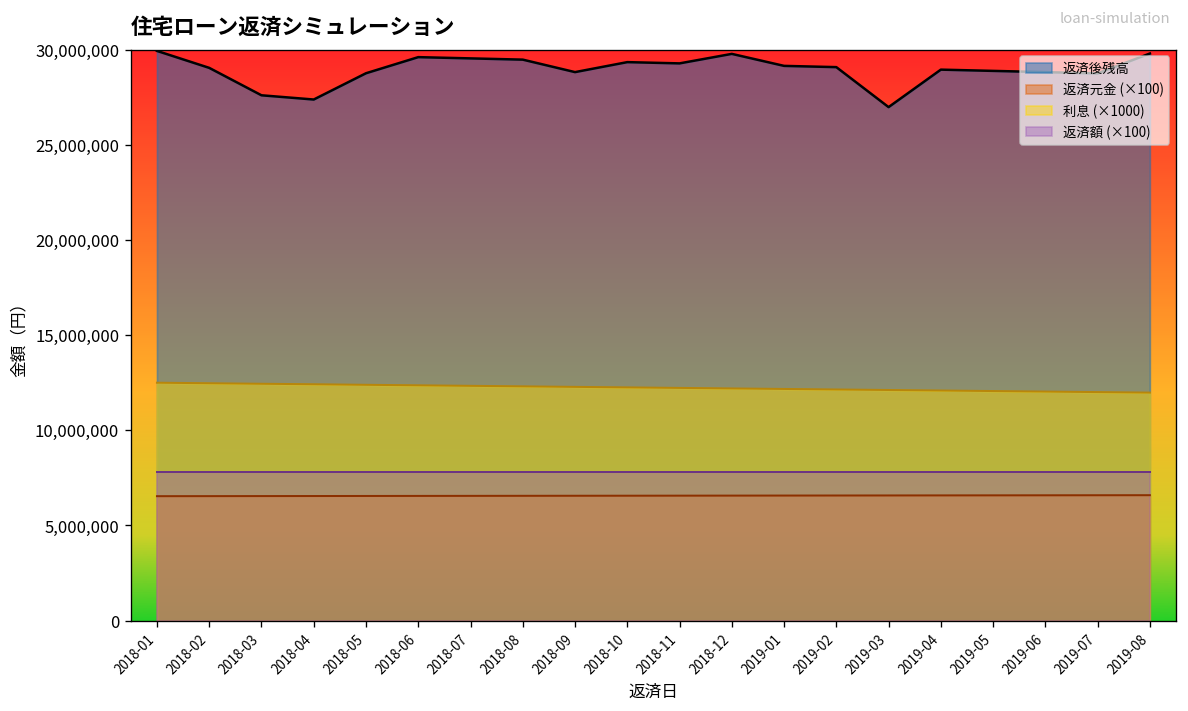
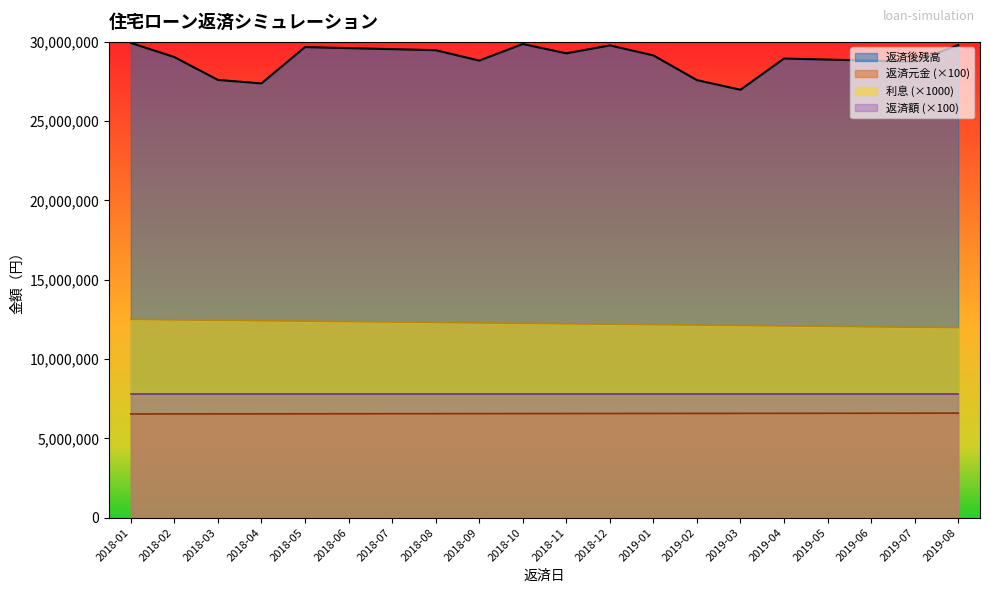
  {
    "返済後残高": {
      "2018-01": "29,900,000",
      "2018-02": "29,000,000",
      "2018-03": "27,600,000",
      "2018-04": "27,400,000",
-     "2018-05": "28,800,000",
+     "2018-05": "29,700,000",
      "2018-06": "29,600,000",
      "2018-07": "29,500,000",
      "2018-08": "29,500,000",
      "2018-09": "28,800,000",
-     "2018-10": "29,300,000",
+     "2018-10": "29,900,000",
      "2018-11": "29,300,000",
      "2018-12": "29,800,000",
      "2019-01": "29,100,000",
-     "2019-02": "29,100,000",
+     "2019-02": "27,600,000",
      "2019-03": "27,000,000",
      "2019-04": "29,000,000",
      "2019-05": "28,900,000",
      "2019-08": "29,800,000"
    },
    "返済元金 (×100)": {
      "2018-01": "6,500,000",
      "2018-02": "6,500,000",
      "2018-03": "6,500,000",
      "2018-04": "6,500,000",
      "2018-05": "6,500,000",
      "2018-06": "6,600,000",
      "2018-07": "6,600,000",
      "2018-08": "6,600,000",
      "2018-09": "6,600,000",
      "2018-10": "6,600,000",
      "2018-11": "6,600,000",
      "2018-12": "6,600,000",
      "2019-01": "6,600,000",
      "2019-02": "6,600,000",
      "2019-03": "6,600,000",
      "2019-04": "6,600,000",
      "2019-05": "6,600,000",
      "2019-06": "6,600,000",
      "2019-07": "6,600,000",
      "2019-08": "6,600,000"
    },
    "利息 (×1000)": {
      "2018-01": "12,500,000",
      "2018-02": "12,500,000",
      "2018-03": "12,400,000",
      "2018-04": "12,400,000",
      "2018-05": "12,400,000",
      "2018-06": "12,400,000",
      "2018-07": "12,300,000",
      "2018-08": "12,300,000",
      "2018-09": "12,300,000",
      "2018-10": "12,300,000",
      "2018-11": "12,200,000",
      "2018-12": "12,200,000",
      "2019-01": "12,200,000",
      "2019-02": "12,100,000",
      "2019-03": "12,100,000",
      "2019-04": "12,100,000",
      "2019-05": "12,100,000",
      "2019-06": "12,000,000",
      "2019-07": "12,000,000",
      "2019-08": "12,000,000"
    },
    "返済額 (×100)": {
      "2018-01": "7,800,000",
      "2018-02": "7,800,000",
      "2018-03": "7,800,000",
      "2018-04": "7,800,000",
      "2018-05": "7,800,000",
      "2018-06": "7,800,000",
      "2018-07": "7,800,000",
      "2018-08": "7,800,000",
      "2018-09": "7,800,000",
      "2018-10": "7,800,000",
      "2018-11": "7,800,000",
      "2018-12": "7,800,000",
      "2019-01": "7,800,000",
      "2019-02": "7,800,000",
      "2019-03": "7,800,000",
      "2019-04": "7,800,000",
      "2019-05": "7,800,000",
      "2019-06": "7,800,000",
      "2019-07": "7,800,000",
      "2019-08": "7,800,000"
    }
  }
